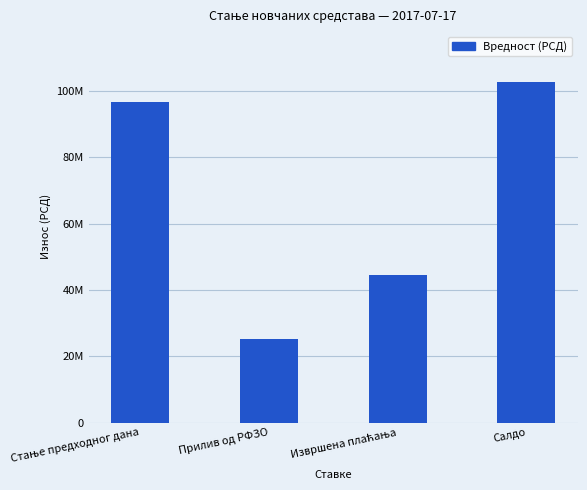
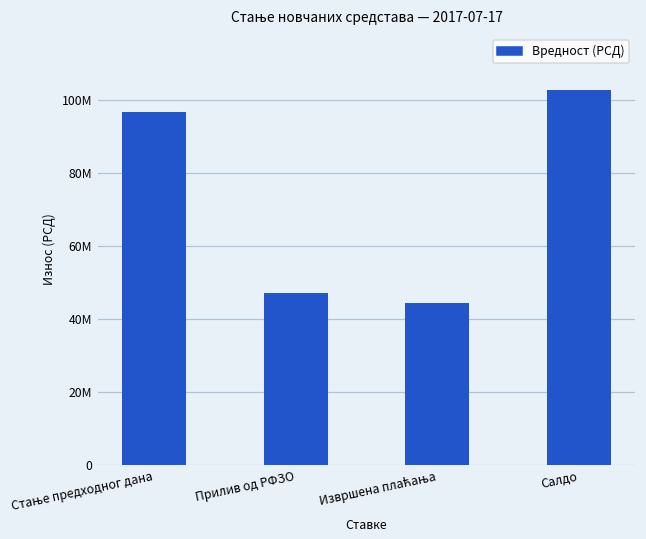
  {
    "Стање предходног дана": 97000000,
-   "Прилив од РФЗО": 25000000,
+   "Прилив од РФЗО": 47000000,
    "Извршена плаћања": 44000000,
    "Салдо": 103000000
  }
